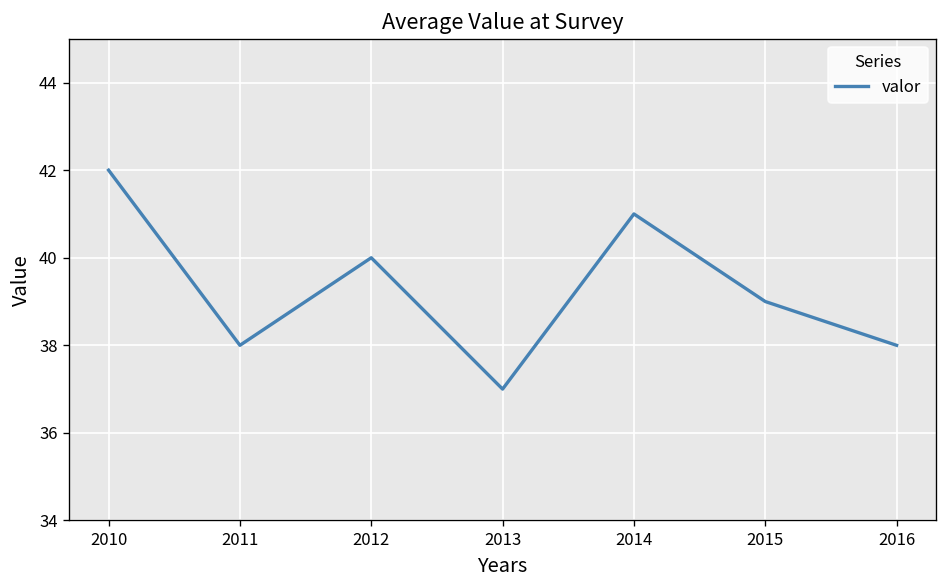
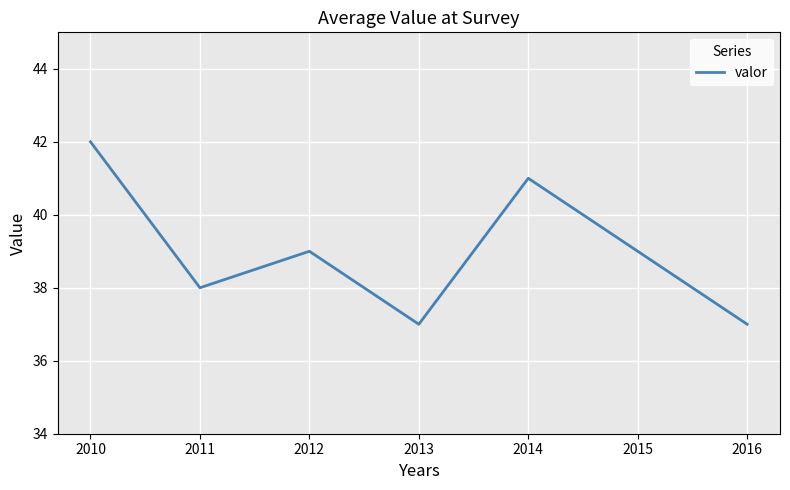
  {
    "2010": 42,
    "2011": 38,
-   "2012": 40,
+   "2012": 39,
    "2013": 37,
    "2014": 41,
    "2015": 39,
-   "2016": 38
+   "2016": 37
  }
